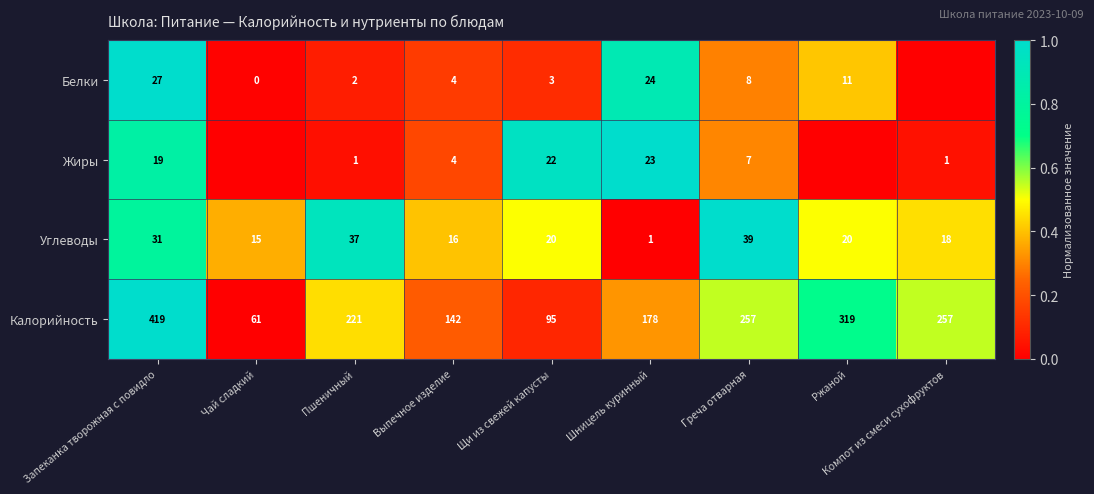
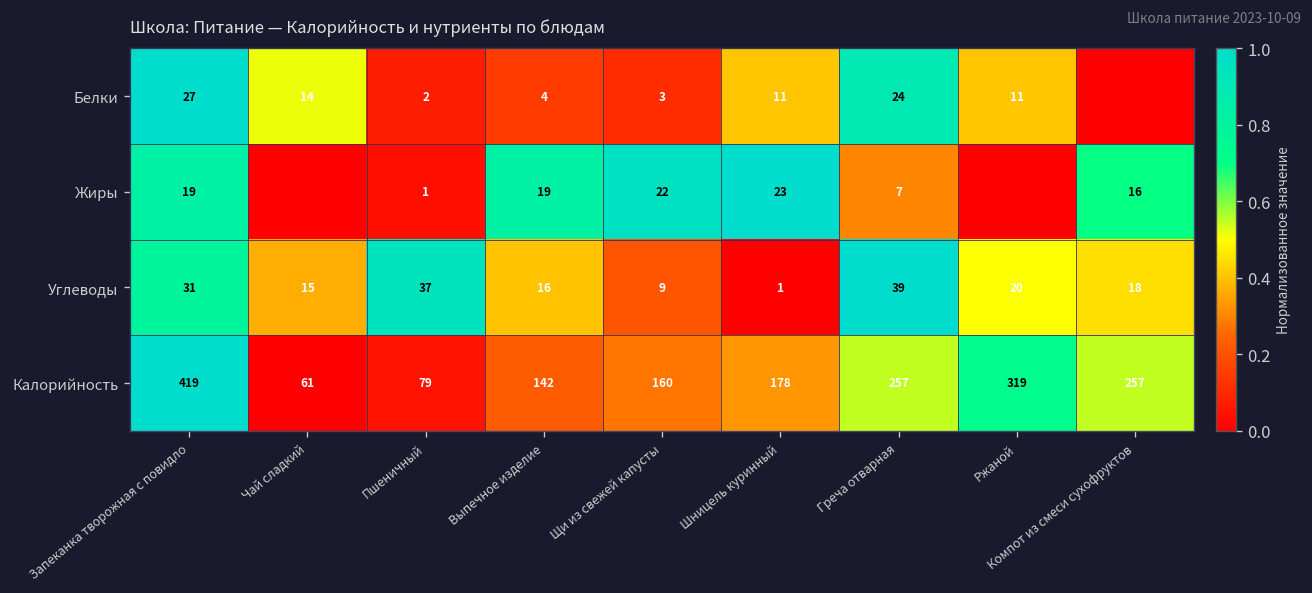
  {
    "Белки": {
      "Запеканка творожная с повидло": 27,
-     "Чай сладкий": 0,
+     "Чай сладкий": 14,
      "Пшеничный": 2,
      "Выпечное изделие": 4,
      "Щи из свежей капусты": 3,
-     "Шницель куринный": 24,
-     "Греча отварная": 8,
+     "Шницель куринный": 11,
+     "Греча отварная": 24,
      "Ржаной": 11
    },
    "Жиры": {
      "Запеканка творожная с повидло": 19,
      "Пшеничный": 1,
-     "Выпечное изделие": 4,
+     "Выпечное изделие": 19,
      "Щи из свежей капусты": 22,
      "Шницель куринный": 23,
      "Греча отварная": 7,
-     "Компот из смеси сухофруктов": 1
+     "Компот из смеси сухофруктов": 16
    },
    "Углеводы": {
      "Запеканка творожная с повидло": 31,
      "Чай сладкий": 15,
      "Пшеничный": 37,
      "Выпечное изделие": 16,
-     "Щи из свежей капусты": 20,
+     "Щи из свежей капусты": 9,
      "Шницель куринный": 1,
      "Греча отварная": 39,
      "Ржаной": 20,
      "Компот из смеси сухофруктов": 18
    },
    "Калорийность": {
      "Запеканка творожная с повидло": 419,
      "Чай сладкий": 61,
-     "Пшеничный": 221,
+     "Пшеничный": 79,
      "Выпечное изделие": 142,
-     "Щи из свежей капусты": 95,
+     "Щи из свежей капусты": 160,
      "Шницель куринный": 178,
      "Греча отварная": 257,
      "Ржаной": 319,
      "Компот из смеси сухофруктов": 257
    }
  }
